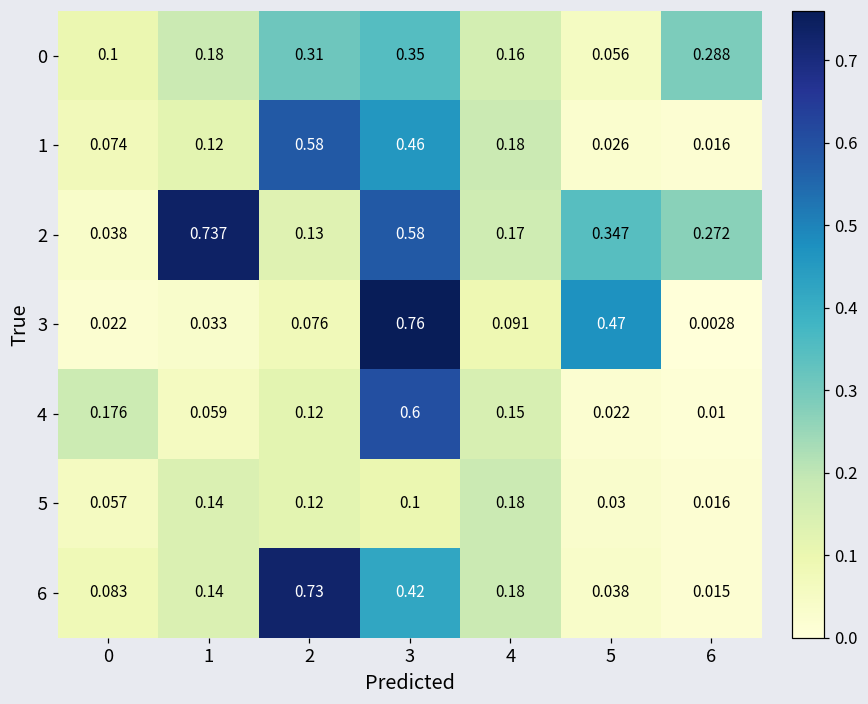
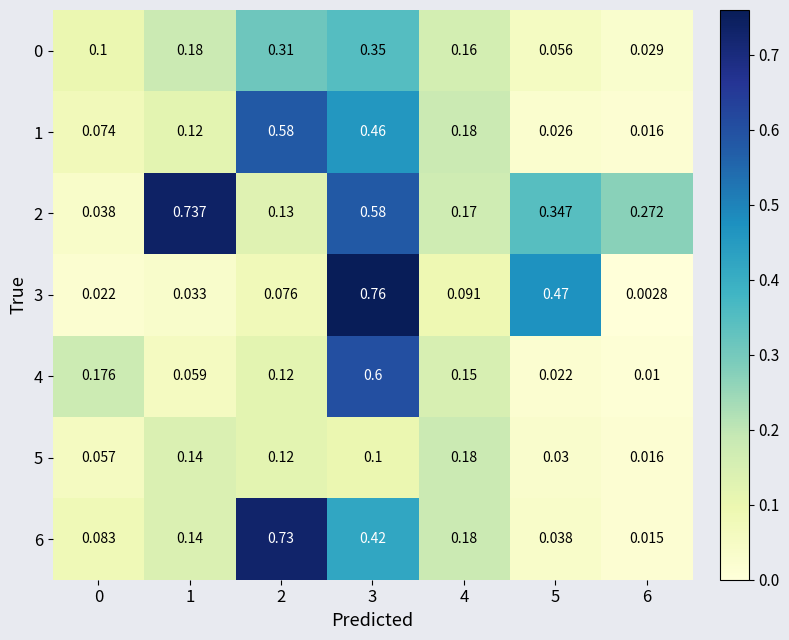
  {
    "0": {
      "0": 0.1,
      "1": 0.18,
      "2": 0.31,
      "3": 0.35,
      "4": 0.16,
      "5": 0.056,
-     "6": 0.288
+     "6": 0.029
    },
    "1": {
      "0": 0.074,
      "1": 0.12,
      "2": 0.58,
      "3": 0.46,
      "4": 0.18,
      "5": 0.026,
      "6": 0.016
    },
    "2": {
      "0": 0.038,
      "1": 0.737,
      "2": 0.13,
      "3": 0.58,
      "4": 0.17,
      "5": 0.347,
      "6": 0.272
    },
    "3": {
      "0": 0.022,
      "1": 0.033,
      "2": 0.076,
      "3": 0.76,
      "4": 0.091,
      "5": 0.47,
      "6": 0.0028
    },
    "4": {
      "0": 0.176,
      "1": 0.059,
      "2": 0.12,
      "3": 0.6,
      "4": 0.15,
      "5": 0.022,
      "6": 0.01
    },
    "5": {
      "0": 0.057,
      "1": 0.14,
      "2": 0.12,
      "3": 0.1,
      "4": 0.18,
      "5": 0.03,
      "6": 0.016
    },
    "6": {
      "0": 0.083,
      "1": 0.14,
      "2": 0.73,
      "3": 0.42,
      "4": 0.18,
      "5": 0.038,
      "6": 0.015
    }
  }
